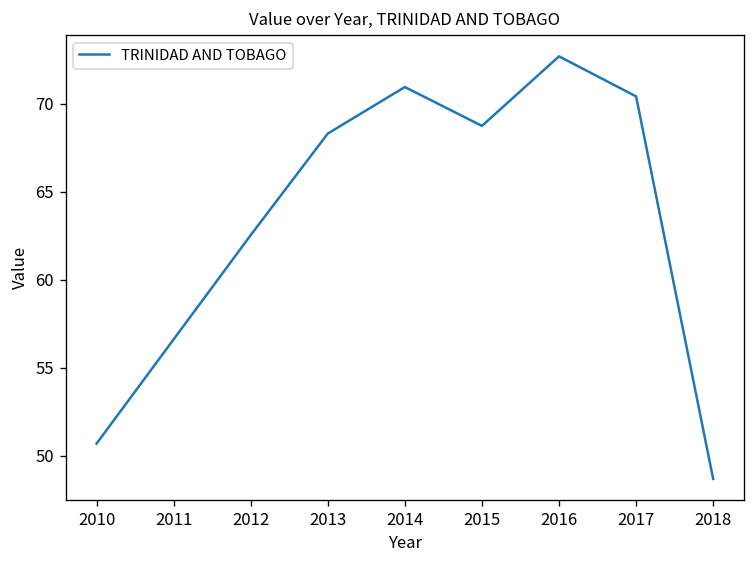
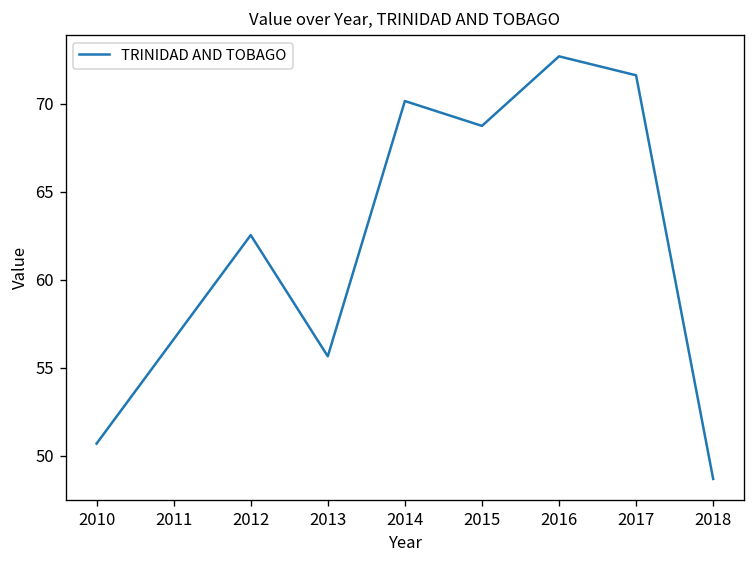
  {
    "2010": 50.7,
    "2012": 62.5,
-   "2013": 68.3,
-   "2014": 70.9,
+   "2013": 55.7,
+   "2014": 70.2,
    "2015": 68.7,
    "2016": 72.7,
-   "2017": 70.4,
+   "2017": 71.6,
    "2018": 48.7
  }
